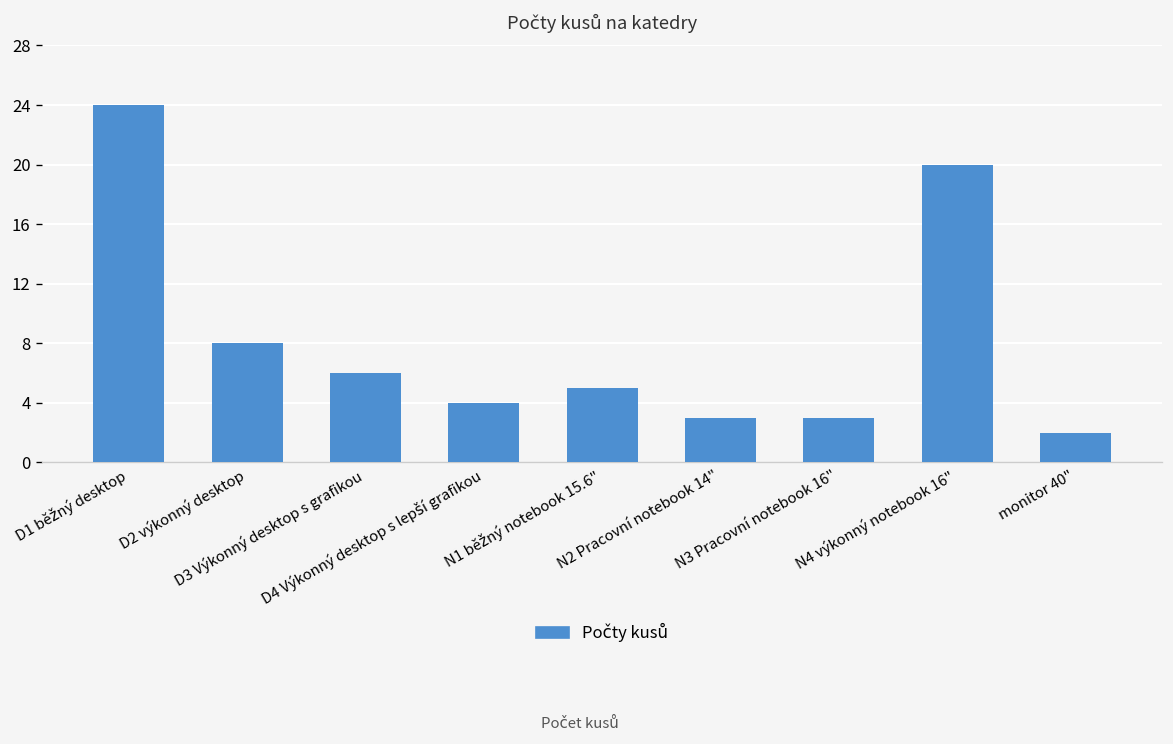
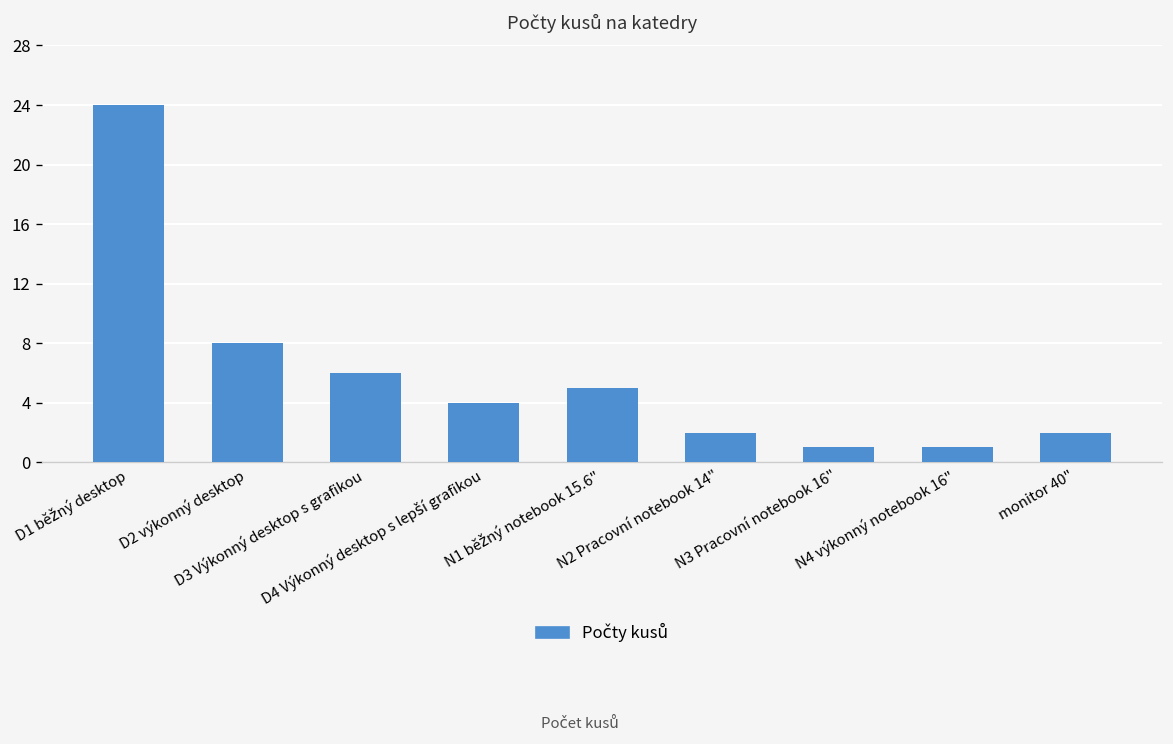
  {
    "D1 běžný desktop": 24,
    "D2 výkonný desktop": 8,
    "D3 Výkonný desktop s grafikou": 6,
    "D4 Výkonný desktop s lepší grafikou": 4,
    "N1 běžný notebook 15.6\"": 5,
-   "N2 Pracovní notebook 14\"": 3,
-   "N3 Pracovní notebook 16\"": 3,
-   "N4 výkonný notebook 16\"": 20,
+   "N2 Pracovní notebook 14\"": 2,
+   "N3 Pracovní notebook 16\"": 1,
+   "N4 výkonný notebook 16\"": 1,
    "monitor 40\"": 2
  }
